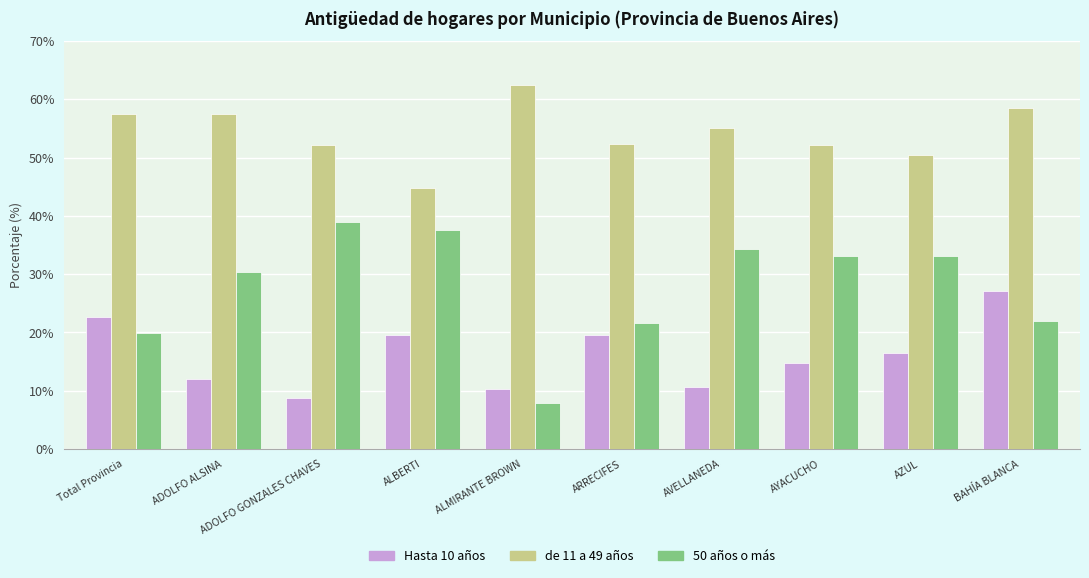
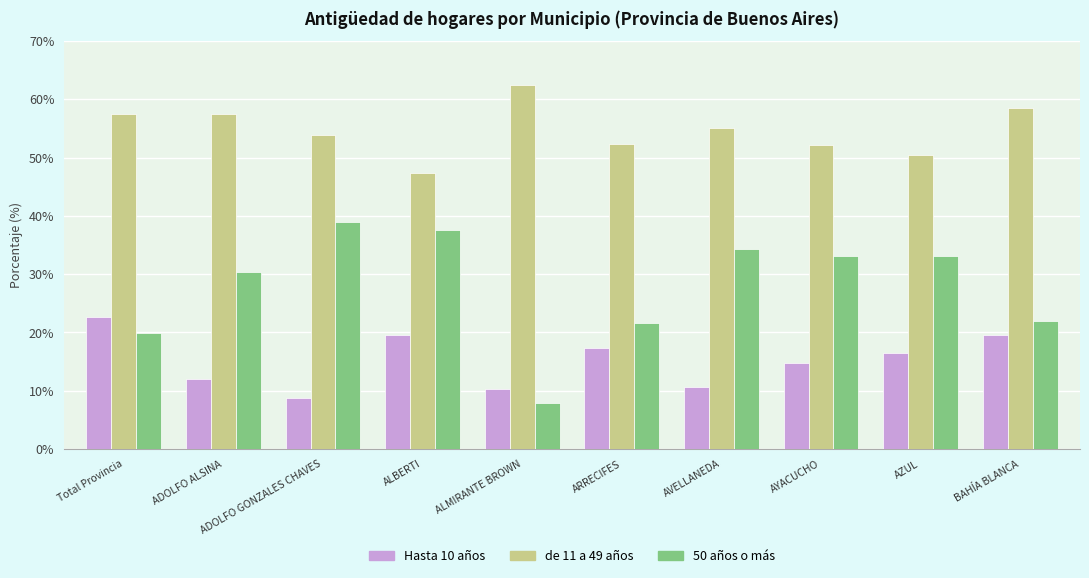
  {
    "Hasta 10 años": {
      "Total Provincia": "23%",
      "ADOLFO ALSINA": "12%",
      "ADOLFO GONZALES CHAVES": "9%",
      "ALBERTI": "20%",
      "ALMIRANTE BROWN": "10%",
-     "ARRECIFES": "20%",
+     "ARRECIFES": "17%",
      "AVELLANEDA": "11%",
      "AYACUCHO": "15%",
      "AZUL": "16%",
-     "BAHÍA BLANCA": "27%"
+     "BAHÍA BLANCA": "20%"
    },
    "de 11 a 49 años": {
      "Total Provincia": "57%",
      "ADOLFO ALSINA": "57%",
-     "ADOLFO GONZALES CHAVES": "52%",
-     "ALBERTI": "45%",
+     "ADOLFO GONZALES CHAVES": "54%",
+     "ALBERTI": "47%",
      "ALMIRANTE BROWN": "62%",
      "ARRECIFES": "52%",
      "AVELLANEDA": "55%",
      "AYACUCHO": "52%",
      "AZUL": "50%",
      "BAHÍA BLANCA": "59%"
    },
    "50 años o más": {
      "Total Provincia": "20%",
      "ADOLFO ALSINA": "30%",
      "ADOLFO GONZALES CHAVES": "39%",
      "ALBERTI": "38%",
      "ALMIRANTE BROWN": "8%",
      "ARRECIFES": "22%",
      "AVELLANEDA": "34%",
      "AYACUCHO": "33%",
      "AZUL": "33%",
      "BAHÍA BLANCA": "22%"
    }
  }
